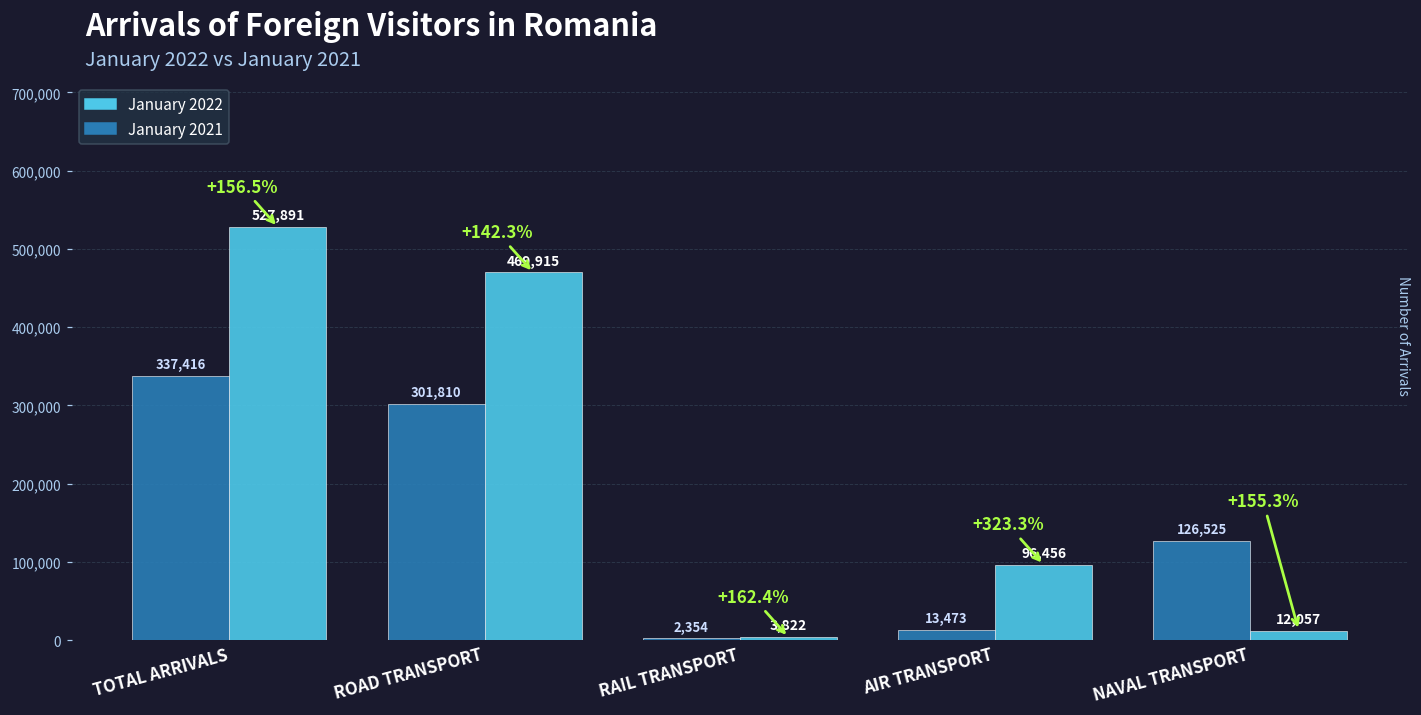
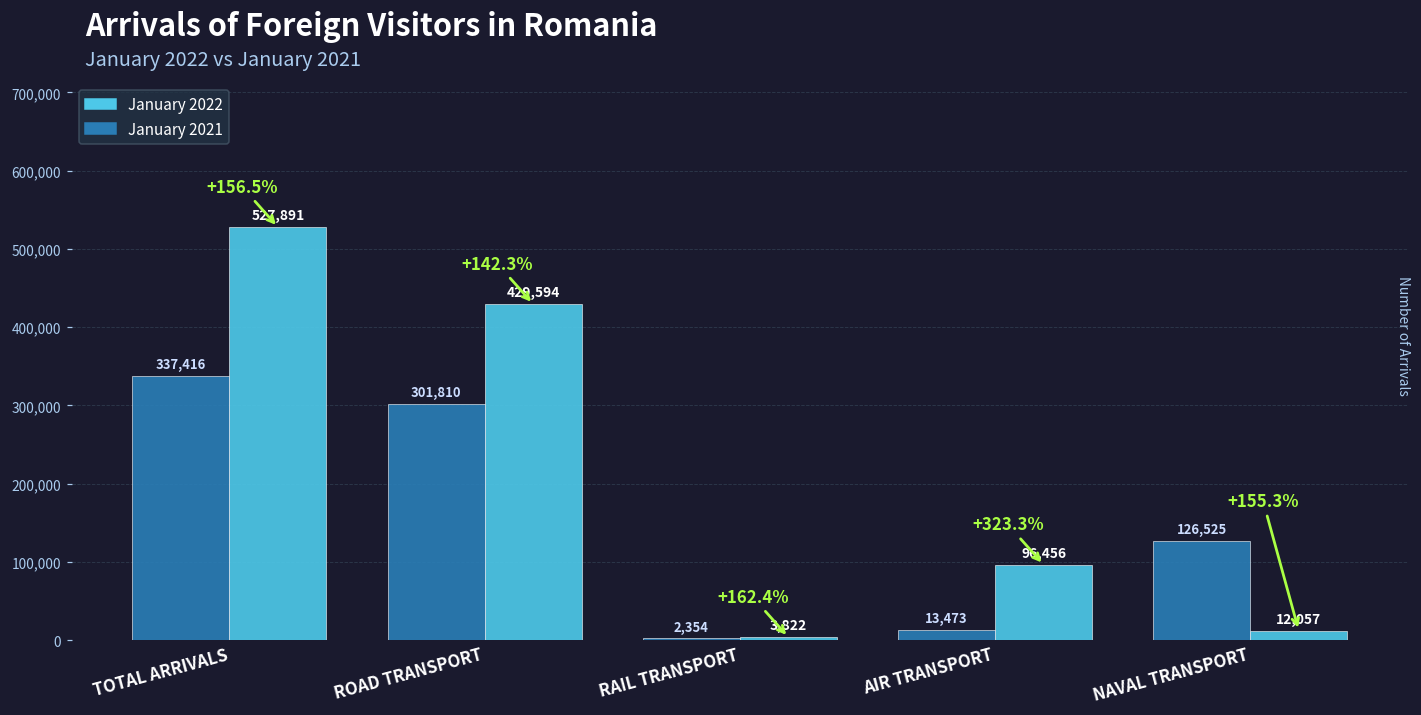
  {
    "January 2022": {
-     "ROAD TRANSPORT": "469,915"
+     "ROAD TRANSPORT": "429,594"
    },
    "January 2021": {
      "TOTAL ARRIVALS": "337,416",
      "ROAD TRANSPORT": "301,810",
      "RAIL TRANSPORT": "2,354",
      "AIR TRANSPORT": "13,473",
      "NAVAL TRANSPORT": "126,525"
    }
  }
